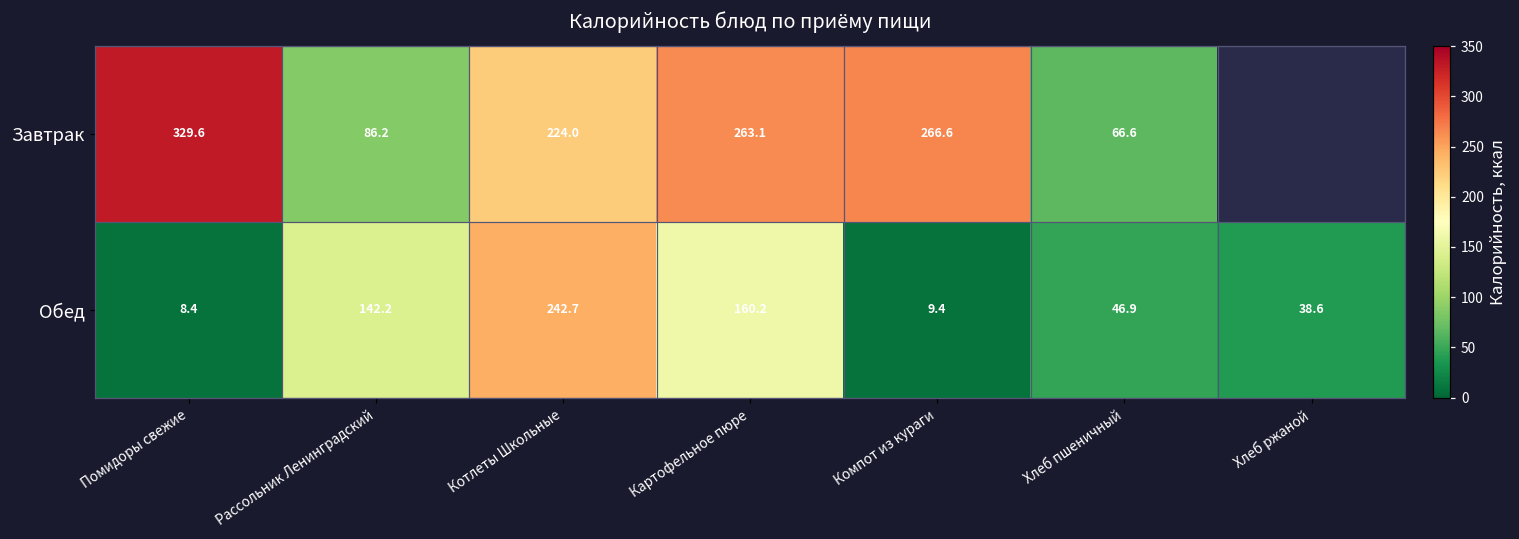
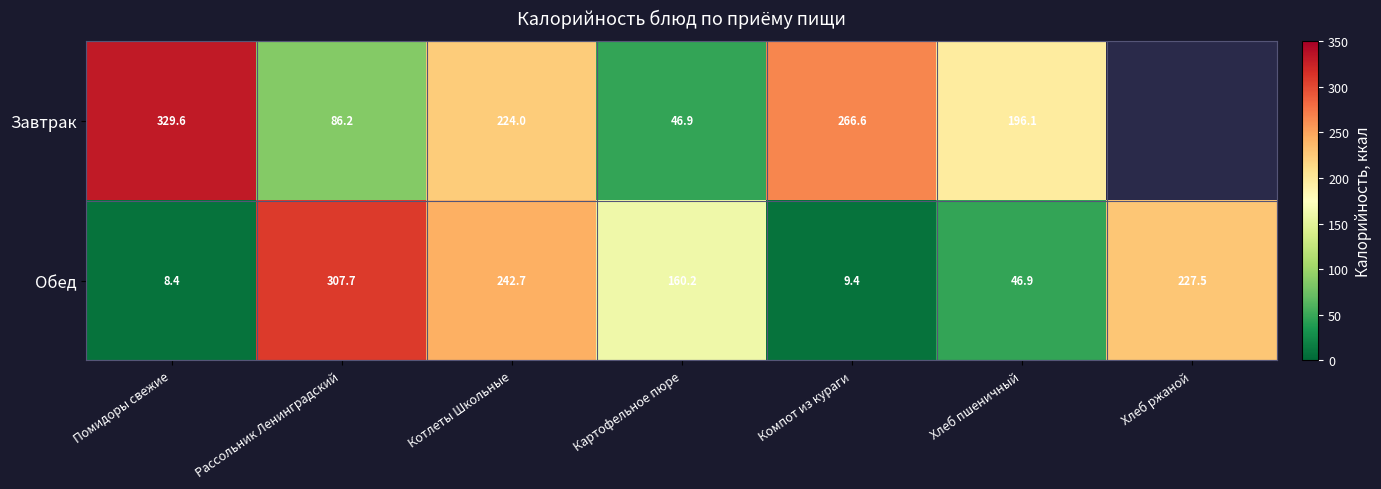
  {
    "Завтрак": {
      "Помидоры свежие": 329.6,
      "Рассольник Ленинградский": 86.2,
      "Котлеты Школьные": 224.0,
-     "Картофельное пюре": 263.1,
+     "Картофельное пюре": 46.9,
      "Компот из кураги": 266.6,
-     "Хлеб пшеничный": 66.6
+     "Хлеб пшеничный": 196.1
    },
    "Обед": {
      "Помидоры свежие": 8.4,
-     "Рассольник Ленинградский": 142.2,
+     "Рассольник Ленинградский": 307.7,
      "Котлеты Школьные": 242.7,
      "Картофельное пюре": 160.2,
      "Компот из кураги": 9.4,
      "Хлеб пшеничный": 46.9,
-     "Хлеб ржаной": 38.6
+     "Хлеб ржаной": 227.5
    }
  }
